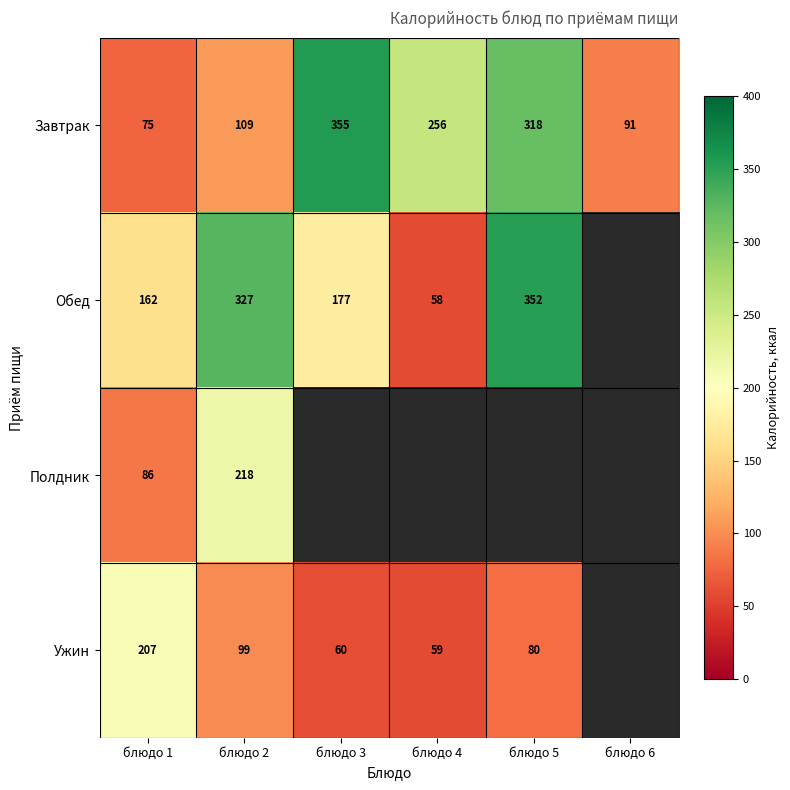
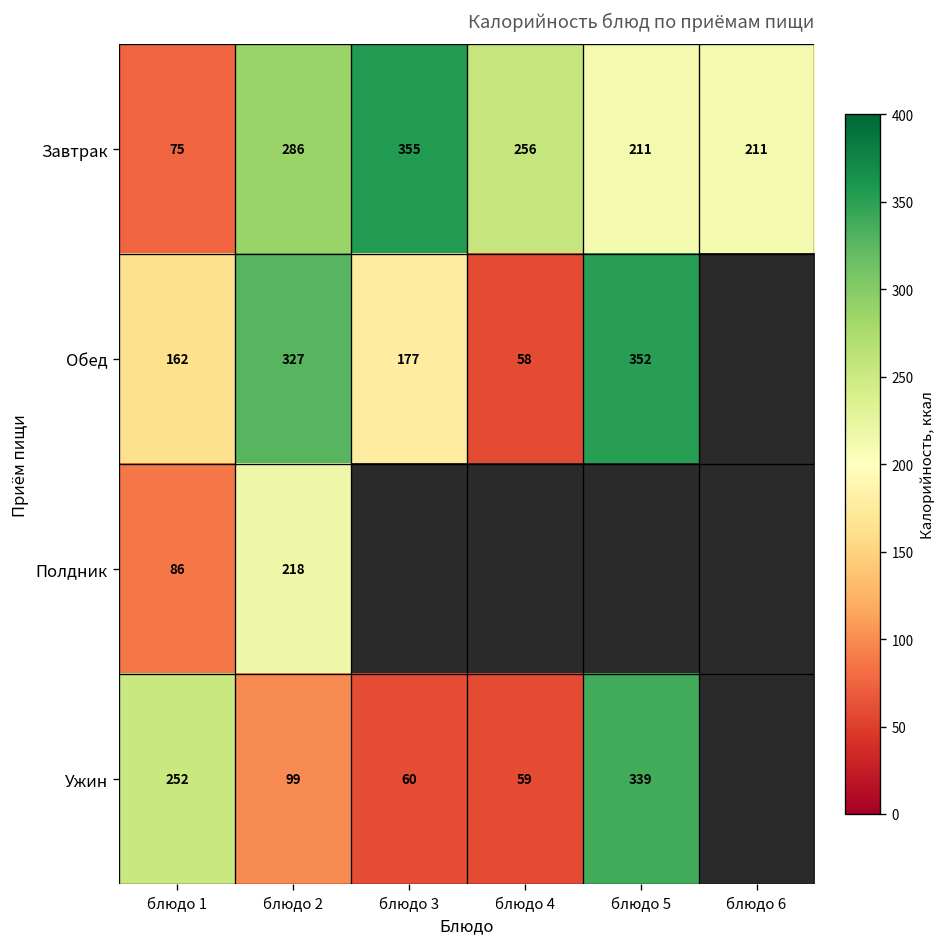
  {
    "Завтрак": {
      "блюдо 1": 75,
-     "блюдо 2": 109,
+     "блюдо 2": 286,
      "блюдо 3": 355,
      "блюдо 4": 256,
-     "блюдо 5": 318,
-     "блюдо 6": 91
+     "блюдо 5": 211,
+     "блюдо 6": 211
    },
    "Обед": {
      "блюдо 1": 162,
      "блюдо 2": 327,
      "блюдо 3": 177,
      "блюдо 4": 58,
      "блюдо 5": 352
    },
    "Полдник": {
      "блюдо 1": 86,
      "блюдо 2": 218
    },
    "Ужин": {
-     "блюдо 1": 207,
+     "блюдо 1": 252,
      "блюдо 2": 99,
      "блюдо 3": 60,
      "блюдо 4": 59,
-     "блюдо 5": 80
+     "блюдо 5": 339
    }
  }
